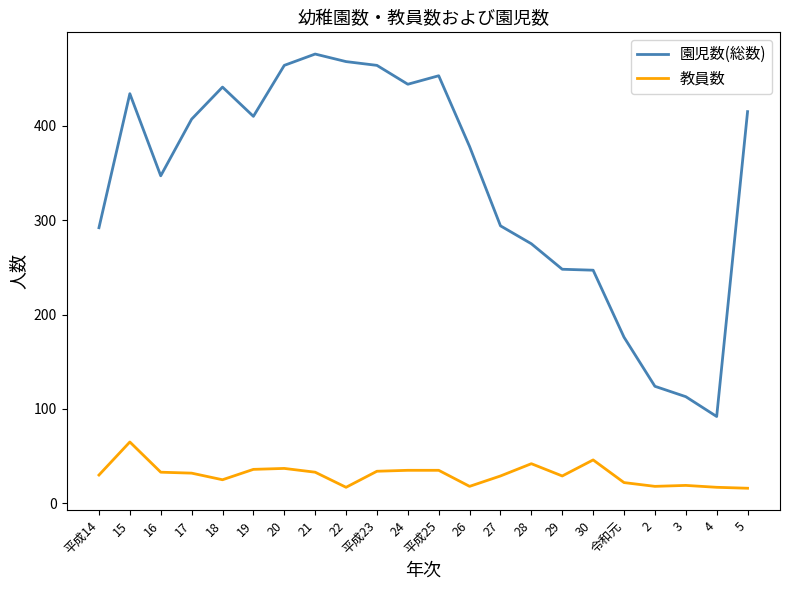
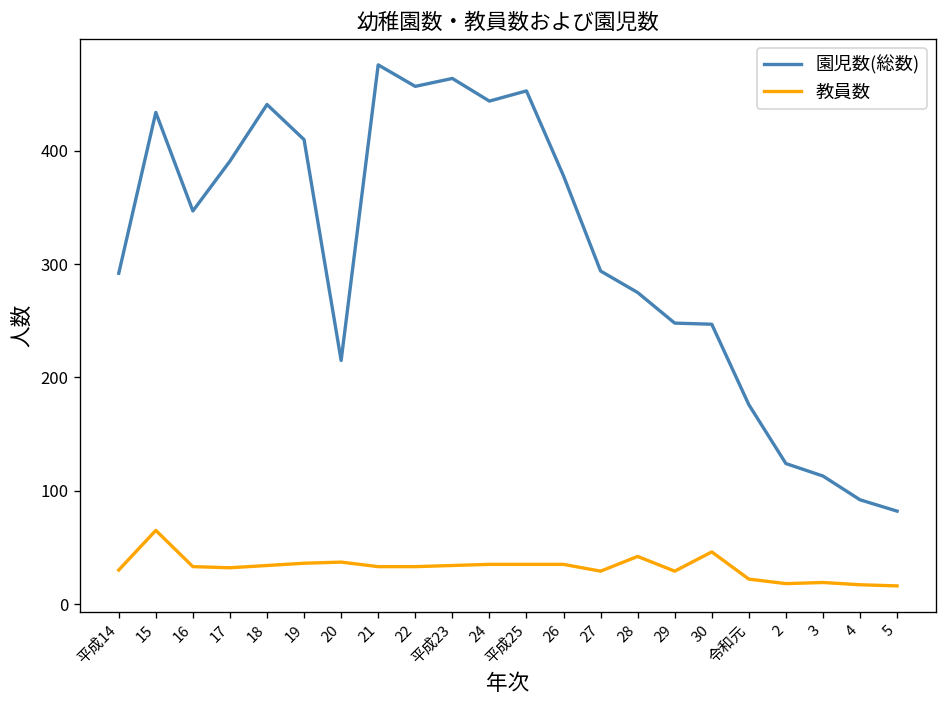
  {
    "園児数(総数)": {
      "平成14": 290,
      "15": 430,
      "16": 350,
-     "17": 410,
+     "17": 390,
      "18": 440,
      "19": 410,
-     "20": 460,
+     "20": 220,
      "21": 480,
-     "22": 470,
+     "22": 460,
      "平成23": 460,
      "24": 440,
      "平成25": 450,
      "26": 380,
      "27": 290,
      "28": 280,
      "29": 250,
      "30": 250,
      "令和元": 180,
      "2": 120,
      "3": 110,
      "4": 90,
-     "5": 420
+     "5": 80
    },
    "教員数": {
      "平成14": 30,
      "15": 70,
      "16": 30,
      "17": 30,
-     "18": 25,
+     "18": 34,
      "19": 40,
      "20": 40,
      "21": 30,
-     "22": 20,
+     "22": 30,
      "平成23": 30,
      "24": 40,
      "平成25": 40,
-     "26": 20,
+     "26": 40,
      "27": 30,
      "28": 40,
      "29": 30,
      "30": 50,
      "令和元": 20,
      "2": 20,
      "3": 20,
      "4": 20,
      "5": 20
    }
  }
